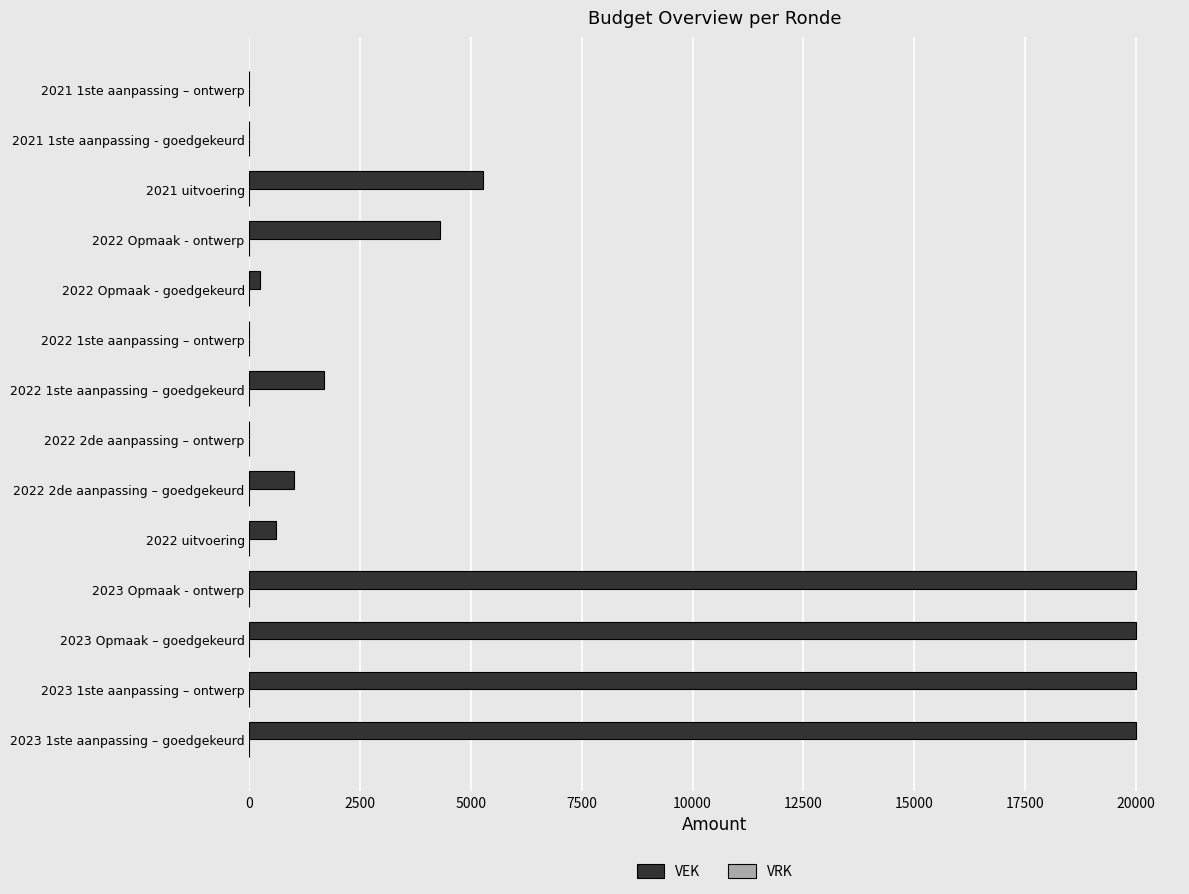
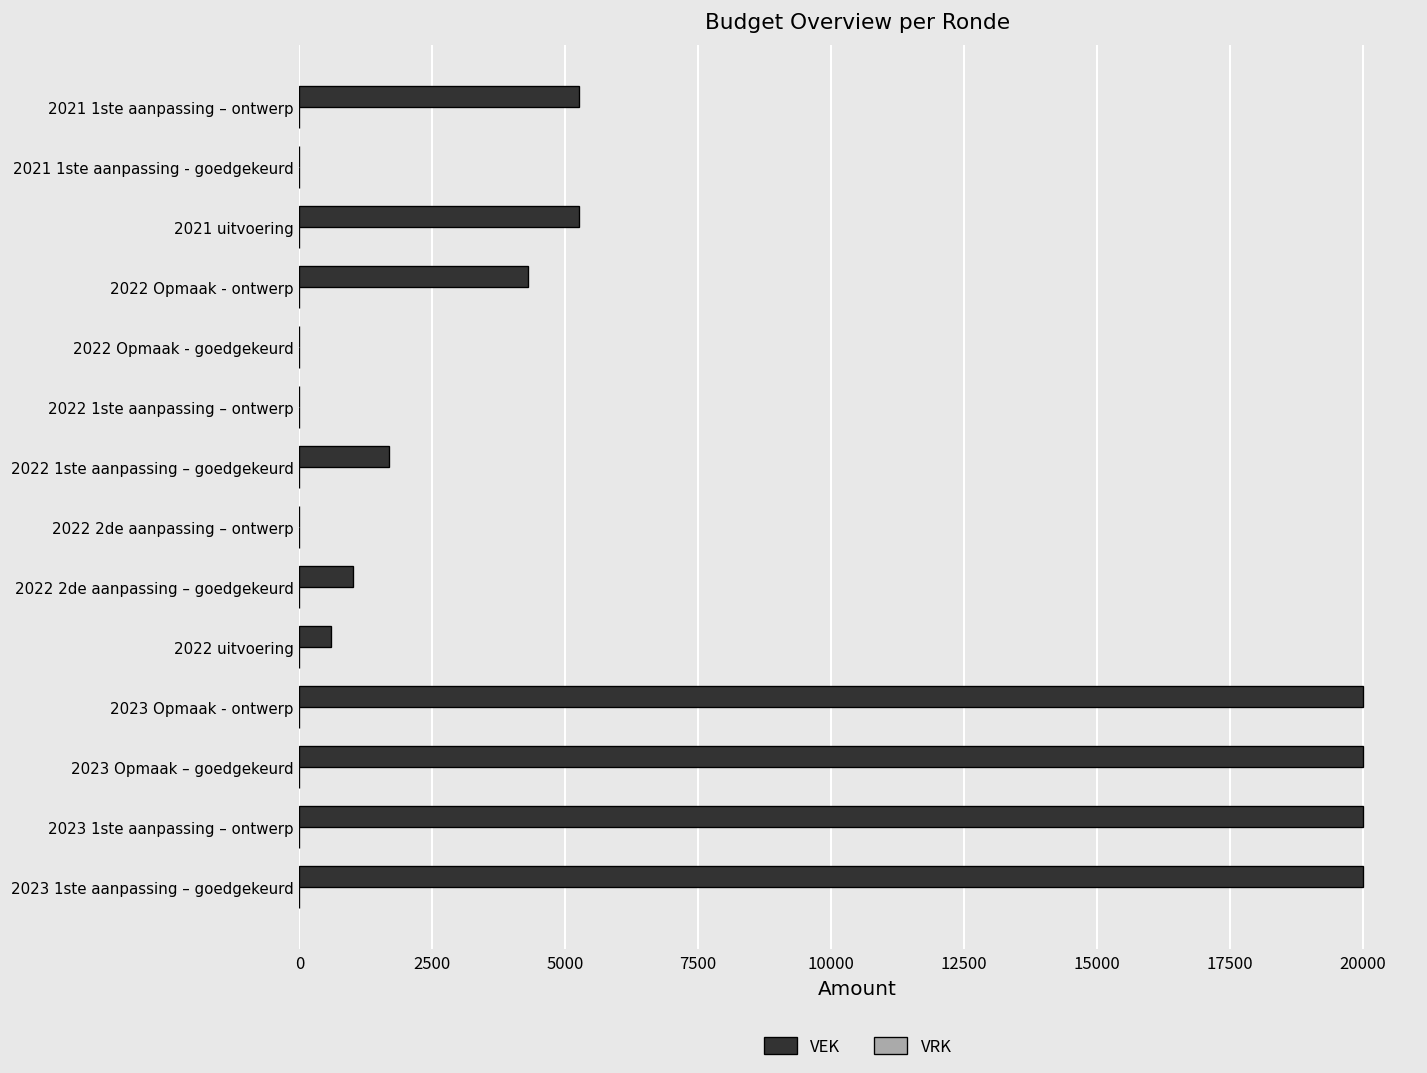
  {
    "VEK": {
-     "2021 1ste aanpassing – ontwerp": 0,
+     "2021 1ste aanpassing – ontwerp": 5300,
      "2021 1ste aanpassing - goedgekeurd": 0,
      "2021 uitvoering": 5300,
      "2022 Opmaak - ontwerp": 4300,
-     "2022 Opmaak - goedgekeurd": 200,
+     "2022 Opmaak - goedgekeurd": 0,
      "2022 1ste aanpassing – ontwerp": 0,
      "2022 1ste aanpassing – goedgekeurd": 1700,
      "2022 2de aanpassing – ontwerp": 0,
      "2022 2de aanpassing – goedgekeurd": 1000,
      "2022 uitvoering": 600,
      "2023 Opmaak - ontwerp": 20000,
      "2023 Opmaak – goedgekeurd": 20000,
      "2023 1ste aanpassing – ontwerp": 20000,
      "2023 1ste aanpassing – goedgekeurd": 20000
    },
    "VRK": {
      "2021 1ste aanpassing – ontwerp": 0,
      "2021 1ste aanpassing - goedgekeurd": 0,
      "2021 uitvoering": 0,
      "2022 Opmaak - ontwerp": 0,
      "2022 Opmaak - goedgekeurd": 0,
      "2022 1ste aanpassing – ontwerp": 0,
      "2022 1ste aanpassing – goedgekeurd": 0,
      "2022 2de aanpassing – ontwerp": 0,
      "2022 2de aanpassing – goedgekeurd": 0,
      "2022 uitvoering": 0,
      "2023 Opmaak - ontwerp": 0,
      "2023 Opmaak – goedgekeurd": 0,
      "2023 1ste aanpassing – ontwerp": 0,
      "2023 1ste aanpassing – goedgekeurd": 0
    }
  }
